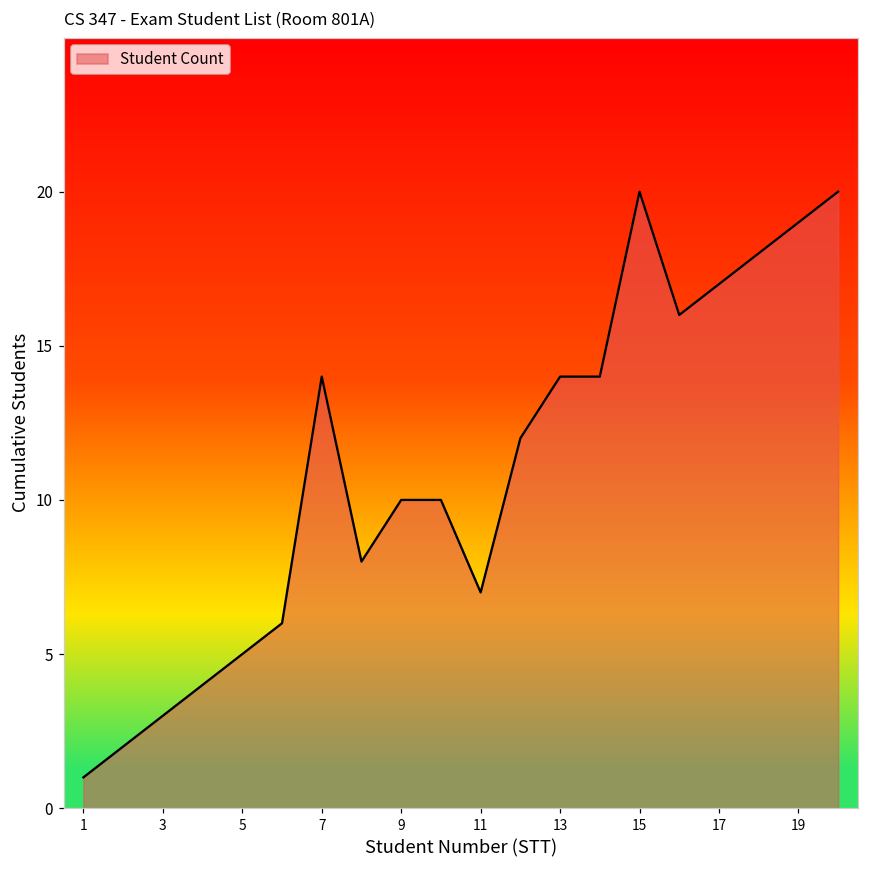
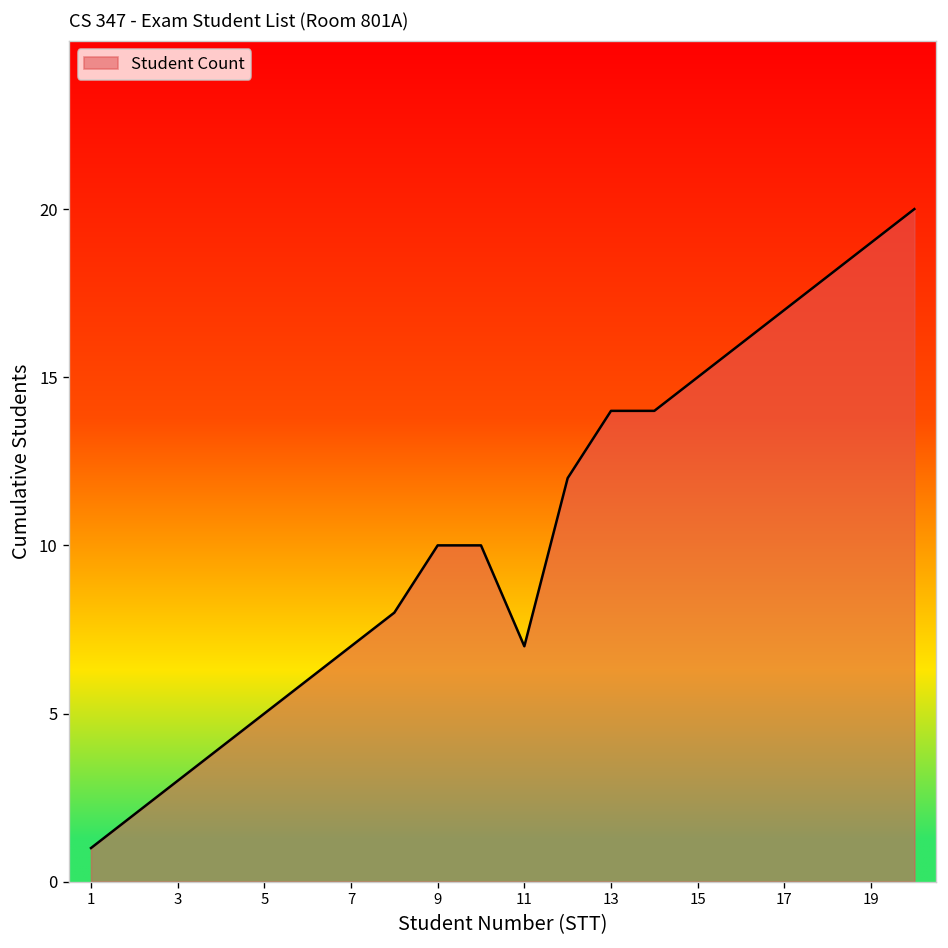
  {
    "1": 1,
    "3": 3,
    "5": 5,
-   "7": 14,
+   "7": 7,
    "9": 10,
    "11": 7,
    "13": 14,
-   "15": 20,
+   "15": 15,
    "17": 17,
    "19": 19
  }
